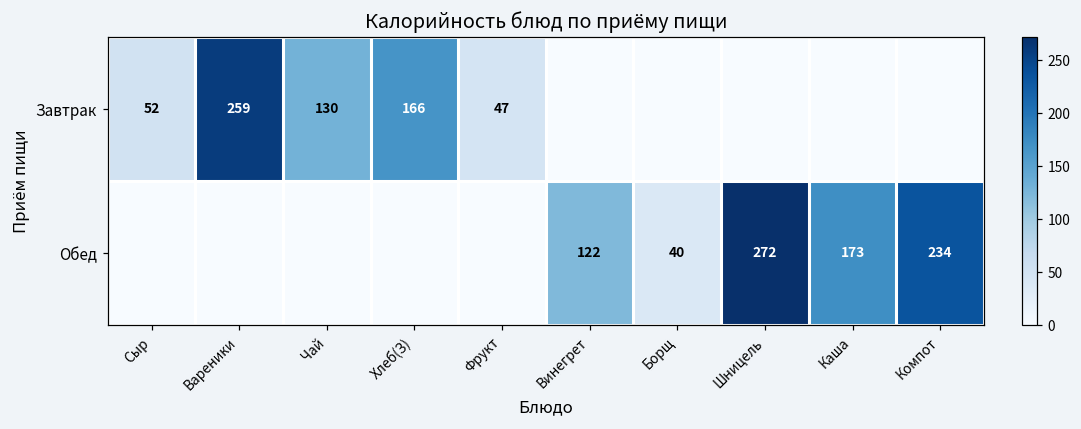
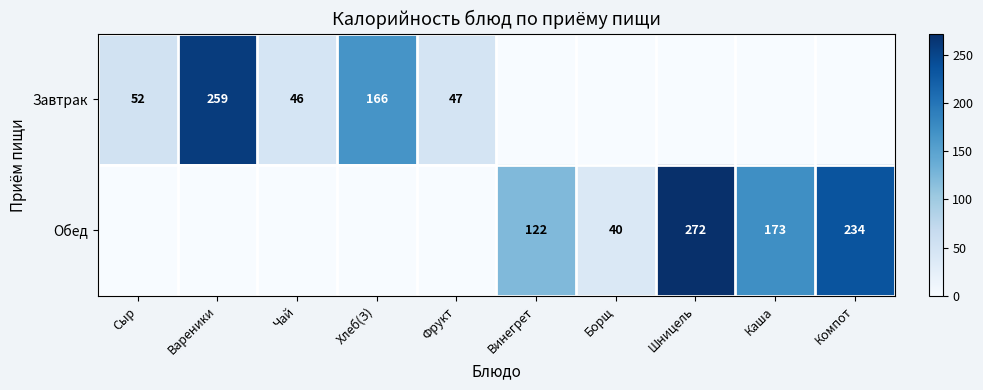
  {
    "Завтрак": {
      "Сыр": 52,
      "Вареники": 259,
-     "Чай": 130,
+     "Чай": 46,
      "Хлеб(З)": 166,
      "Фрукт": 47
    },
    "Обед": {
      "Винегрет": 122,
      "Борщ": 40,
      "Шницель": 272,
      "Каша": 173,
      "Компот": 234
    }
  }
